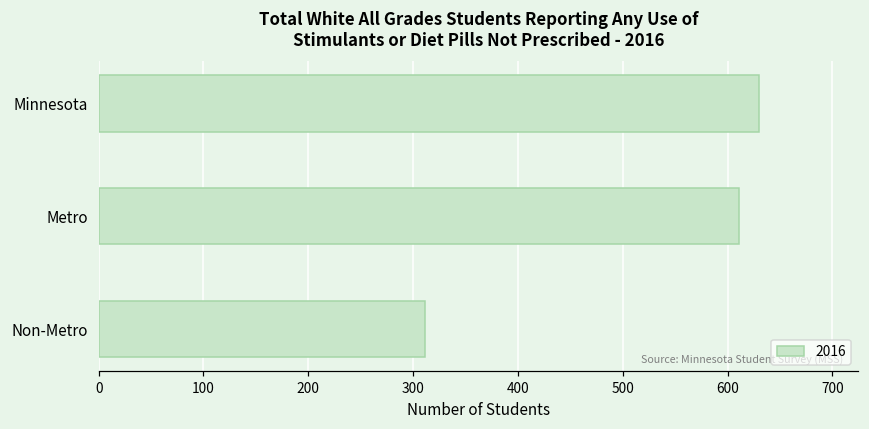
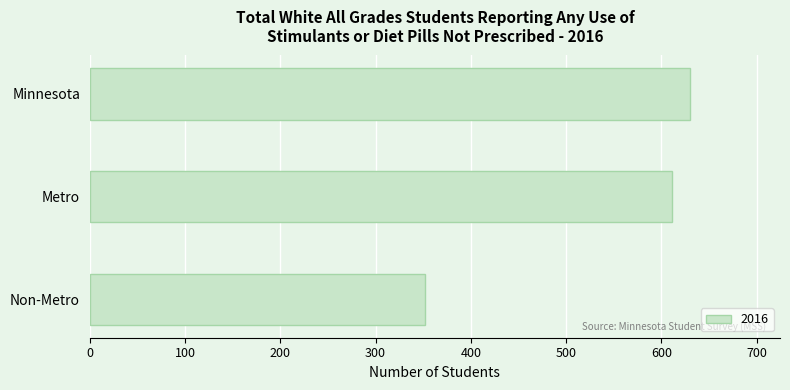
  {
    "Minnesota": 630,
    "Metro": 610,
-   "Non-Metro": 310
+   "Non-Metro": 350
  }
